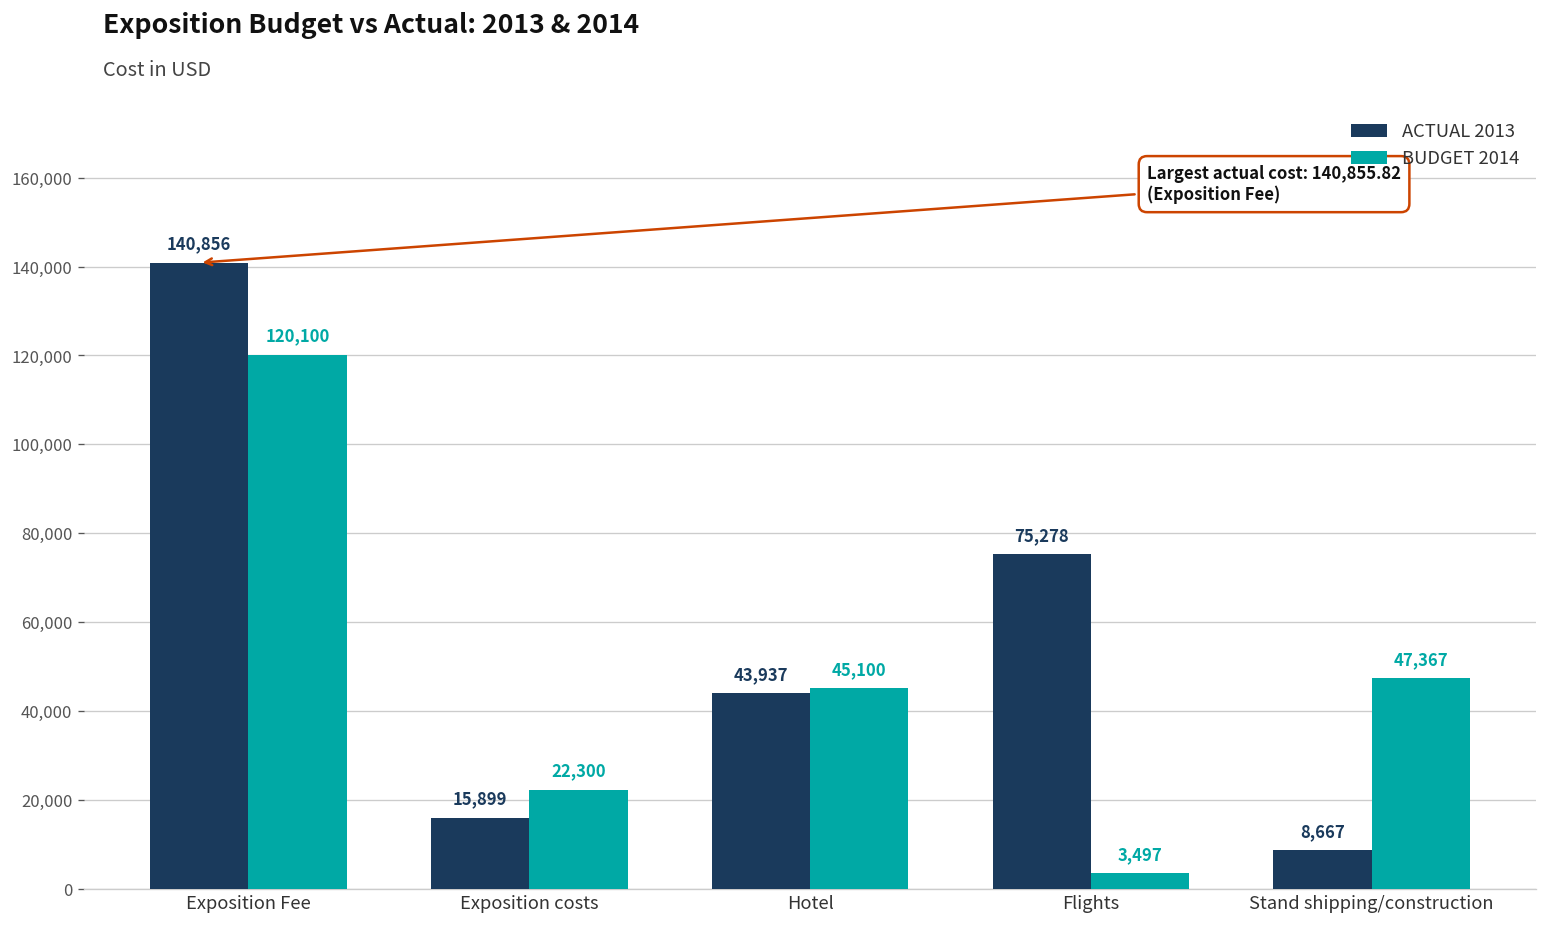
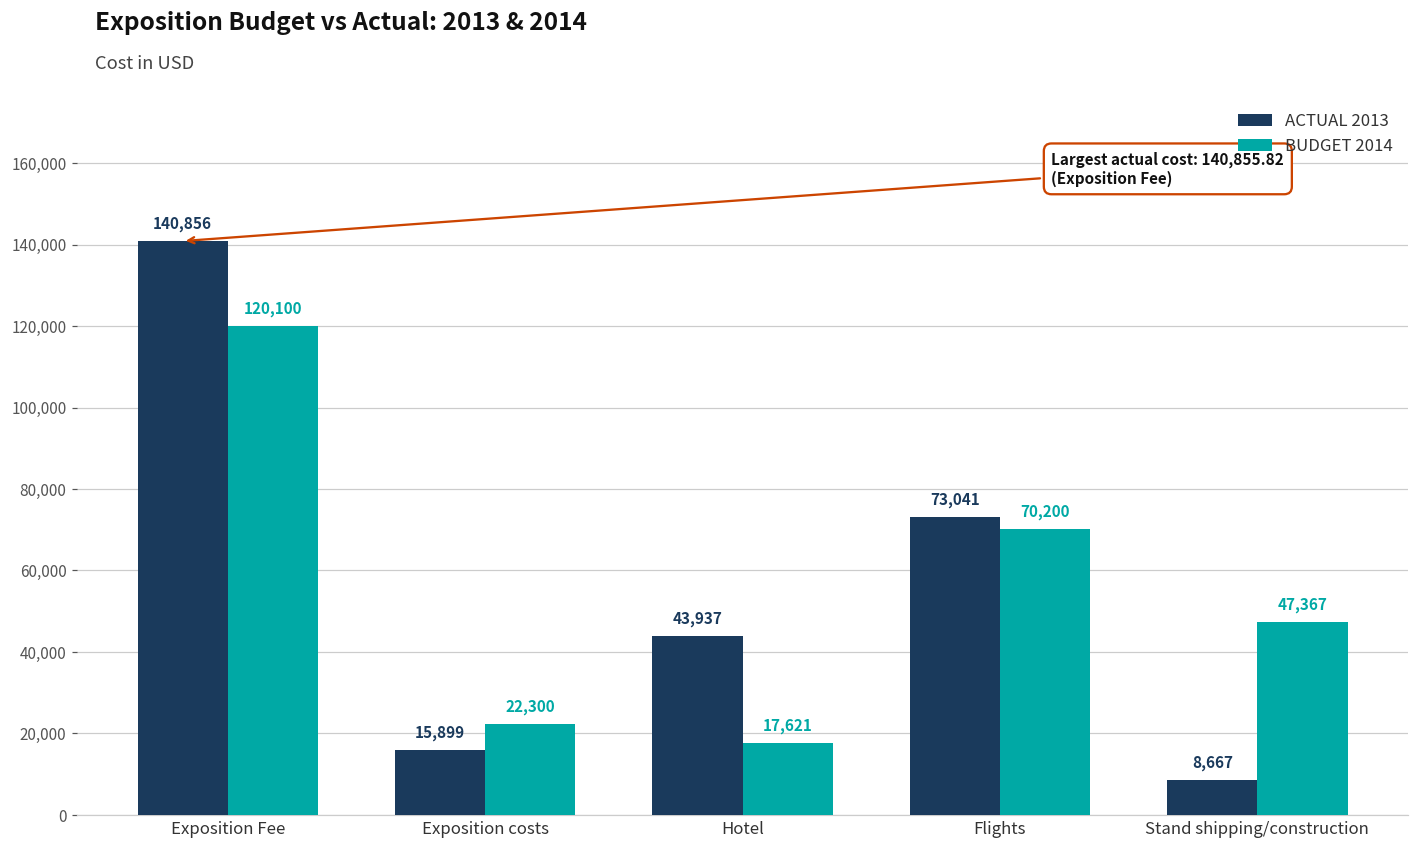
  {
    "ACTUAL 2013": {
      "Exposition costs": "15,899",
      "Hotel": "43,937",
-     "Flights": "75,278",
+     "Flights": "73,041",
      "Stand shipping/construction": "8,667"
    },
    "BUDGET 2014": {
      "Exposition Fee": "120,100",
      "Exposition costs": "22,300",
-     "Hotel": "45,100",
-     "Flights": "3,497",
+     "Hotel": "17,621",
+     "Flights": "70,200",
      "Stand shipping/construction": "47,367"
    }
  }
